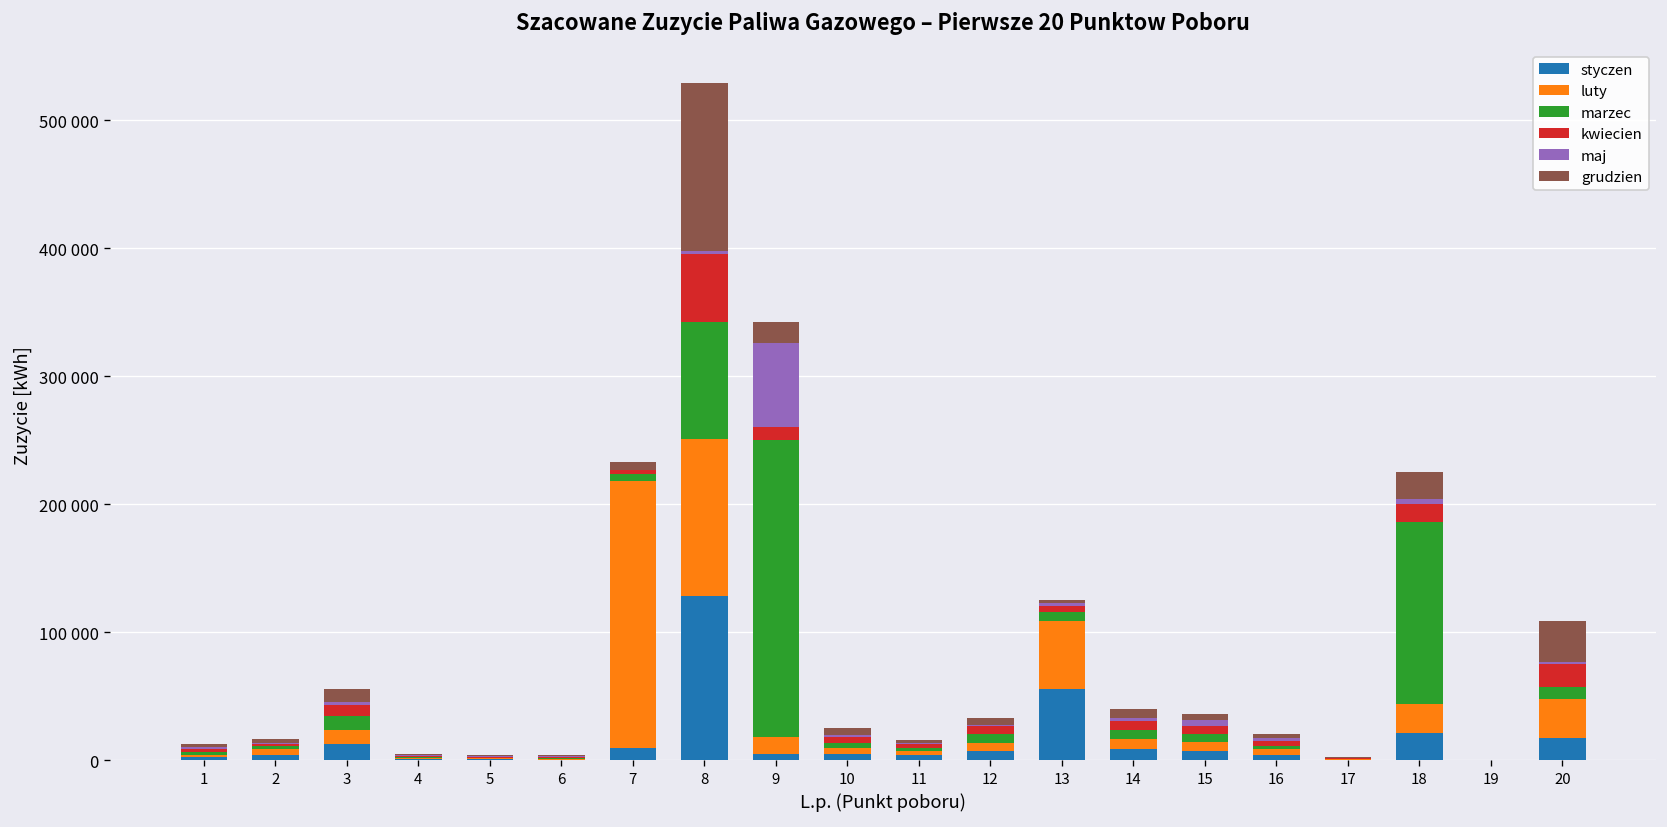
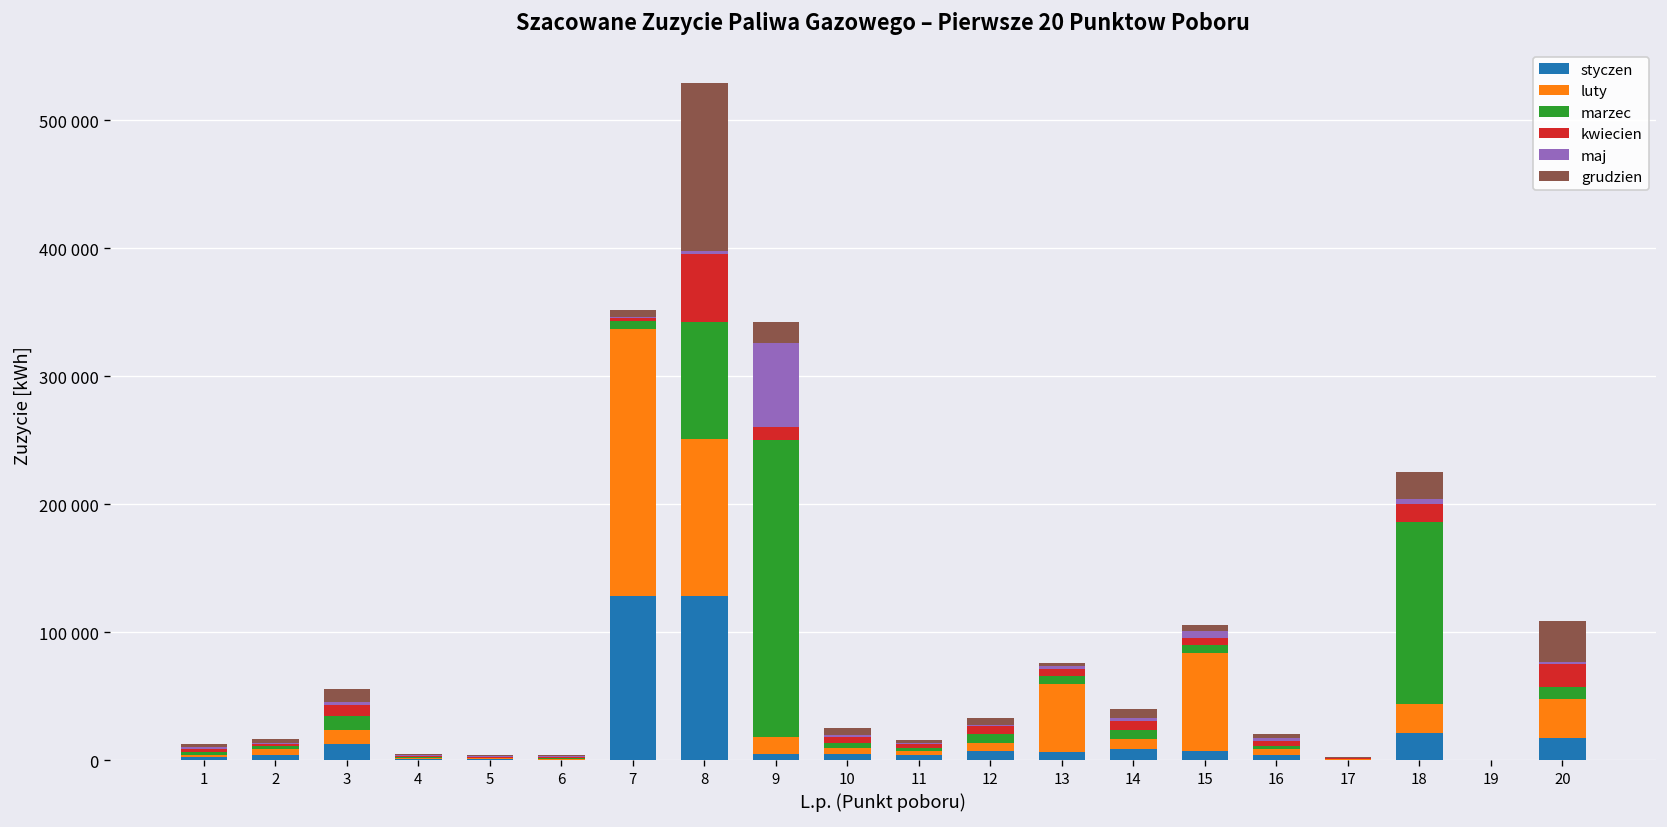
  {
    "styczen": {
      "2": 5000,
      "3": 13000,
-     "7": 10000,
+     "7": 128000,
      "8": 128000,
      "9": 5000,
      "10": 5000,
      "11": 4000,
      "12": 7000,
-     "13": 56000,
+     "13": 7000,
      "14": 9000,
      "15": 8000,
      "16": 5000,
      "18": 21000,
      "20": 18000
    },
    "luty": {
      "2": 5000,
      "3": 11000,
      "7": 208000,
      "8": 123000,
      "9": 13000,
      "10": 5000,
      "11": 3000,
      "12": 7000,
      "13": 53000,
      "14": 8000,
-     "15": 7000,
+     "15": 76000,
      "16": 4000,
      "18": 23000,
      "20": 30000
    },
    "marzec": {
      "2": 3000,
      "3": 11000,
      "7": 6000,
      "8": 92000,
      "9": 232000,
      "10": 5000,
      "11": 3000,
      "12": 7000,
      "13": 7000,
      "14": 7000,
      "15": 6000,
      "16": 3000,
      "18": 142000,
      "20": 10000
    },
    "kwiecien": {
      "3": 9000,
      "7": 3000,
      "8": 53000,
      "9": 10000,
      "10": 4000,
      "11": 3000,
      "12": 7000,
      "13": 5000,
      "14": 7000,
      "15": 6000,
      "16": 3000,
      "18": 14000,
      "20": 18000
    },
    "maj": {
      "9": 66000,
      "14": 3000,
      "15": 5000,
      "16": 3000,
      "18": 4000
    },
    "grudzien": {
      "2": 3000,
      "3": 10000,
      "7": 6000,
      "8": 132000,
      "9": 16000,
      "10": 5000,
      "12": 5000,
      "13": 2000,
      "14": 7000,
      "15": 5000,
      "16": 3000,
      "18": 21000,
      "20": 32000
    }
  }
